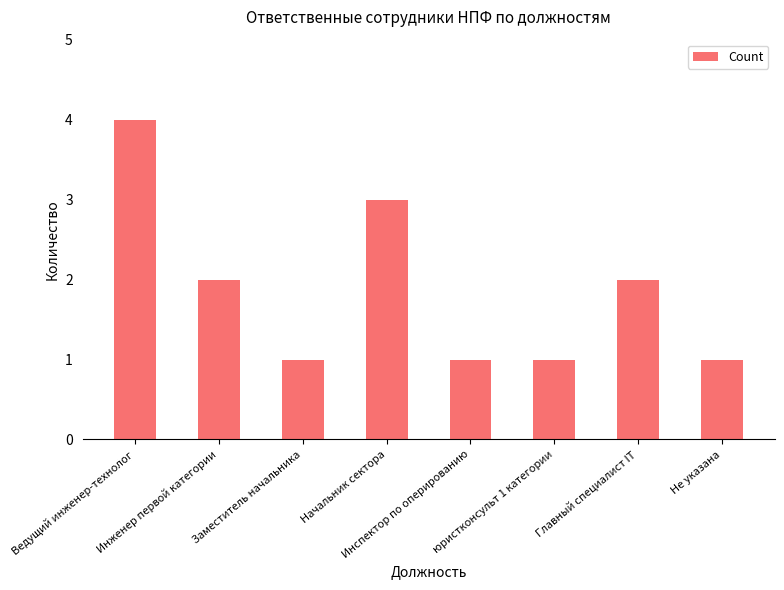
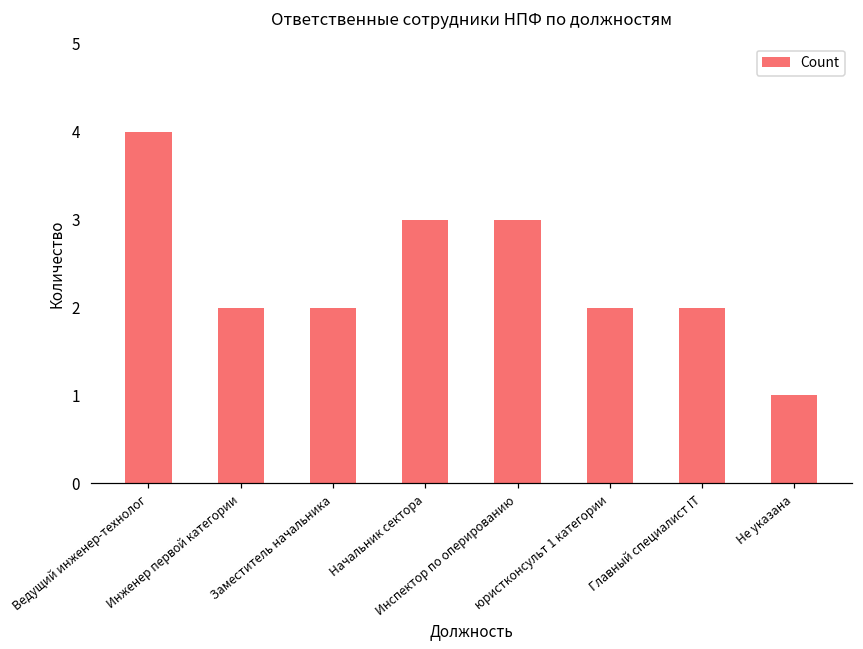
  {
    "Ведущий инженер-технолог": 4,
    "Инженер первой категории": 2,
-   "Заместитель начальника": 1,
+   "Заместитель начальника": 2,
    "Начальник сектора": 3,
-   "Инспектор по оперированию": 1,
-   "юристконсульт 1 категории": 1,
+   "Инспектор по оперированию": 3,
+   "юристконсульт 1 категории": 2,
    "Главный специалист IT": 2,
    "Не указана": 1
  }
